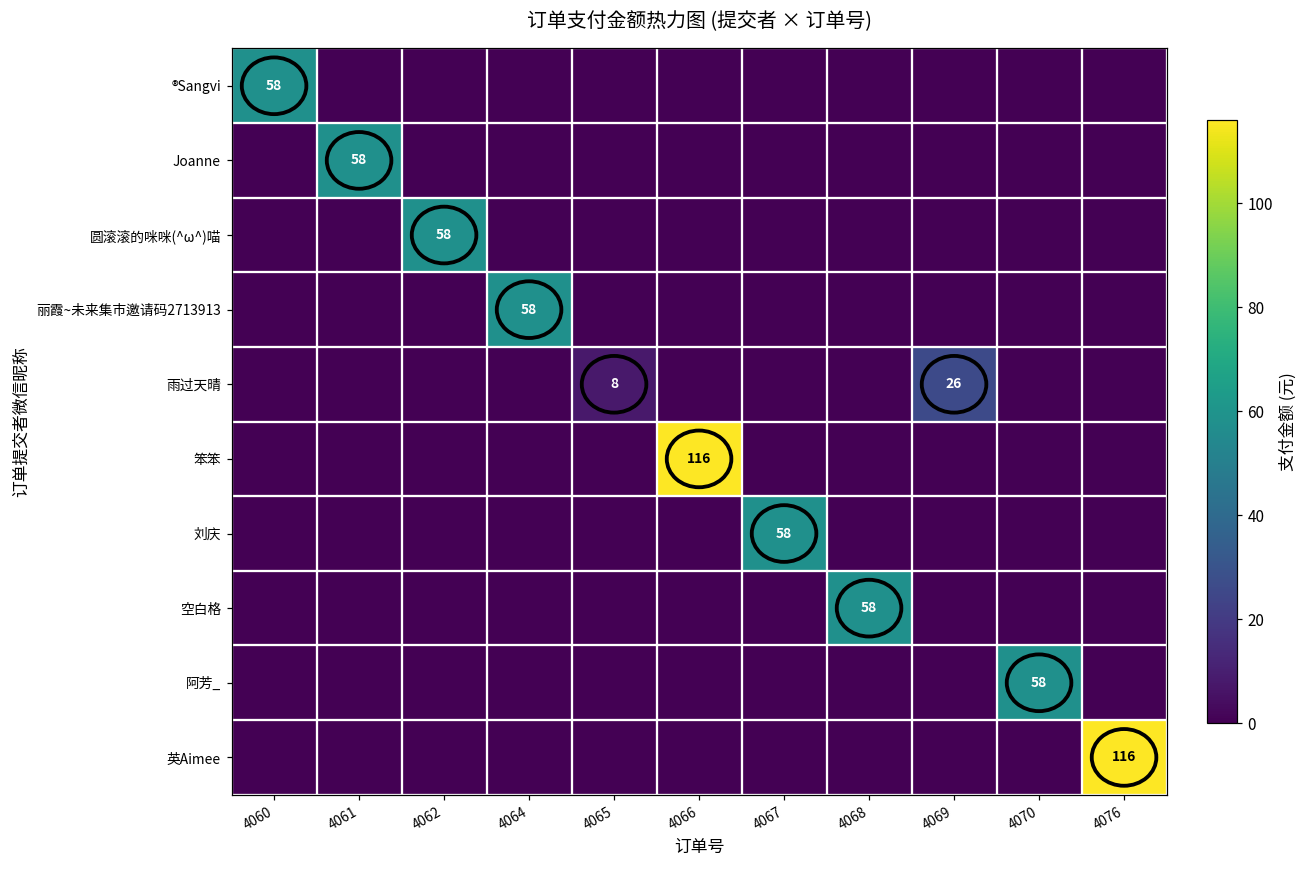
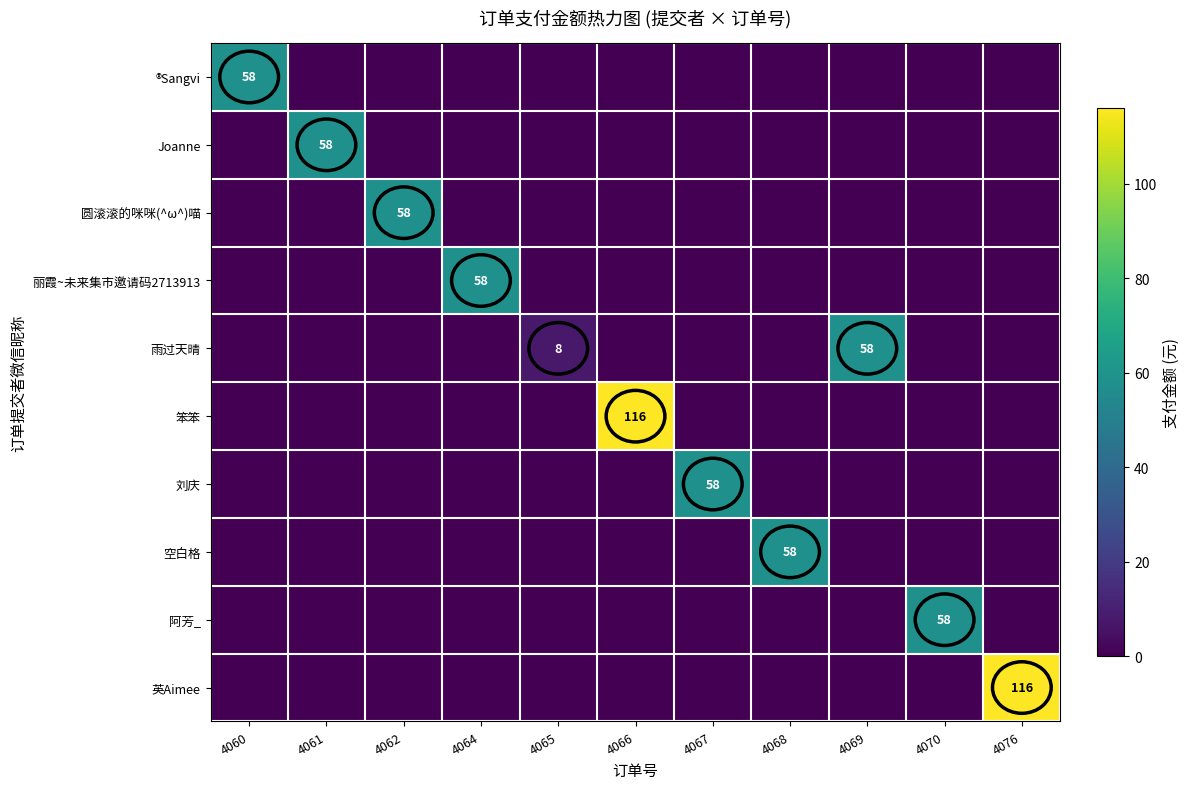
  {
    "®Sangvi": {
      "4060": 58
    },
    "Joanne": {
      "4061": 58
    },
    "圆滚滚的咪咪(^ω^)喵": {
      "4062": 58
    },
    "丽霞~未来集市邀请码2713913": {
      "4064": 58
    },
    "雨过天晴": {
      "4065": 8,
-     "4069": 26
+     "4069": 58
    },
    "笨笨": {
      "4066": 116
    },
    "刘庆": {
      "4067": 58
    },
    "空白格": {
      "4068": 58
    },
    "阿芳_": {
      "4070": 58
    },
    "英Aimee": {
      "4076": 116
    }
  }
